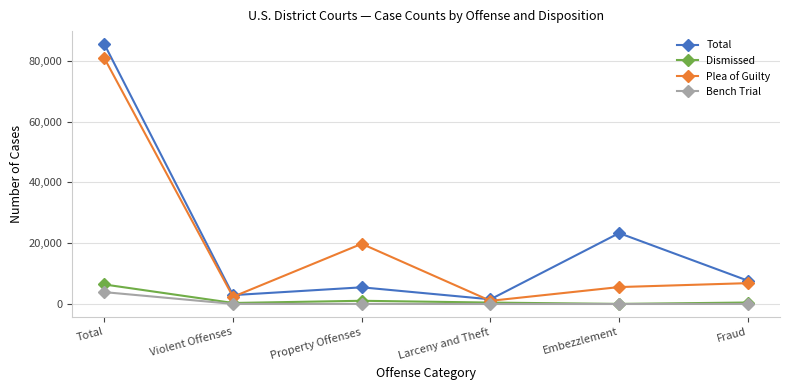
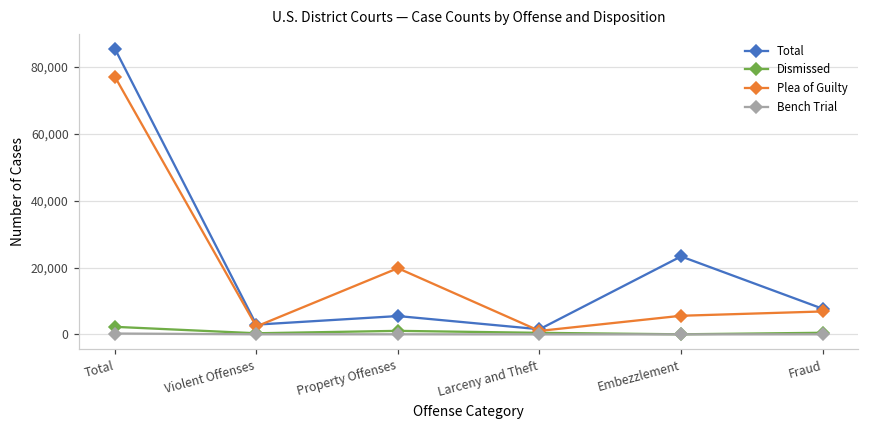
  {
    "Total": {
      "Total": "85,000",
      "Property Offenses": "5,000",
      "Embezzlement": "23,000"
    },
    "Dismissed": {
-     "Total": "6,000",
+     "Total": "2,000",
      "Property Offenses": "1,000"
    },
    "Plea of Guilty": {
-     "Total": "81,000",
+     "Total": "77,000",
      "Property Offenses": "20,000",
      "Embezzlement": "6,000"
    },
    "Bench Trial": {
-     "Total": "4,000",
+     "Total": "0",
      "Property Offenses": "0"
    }
  }
